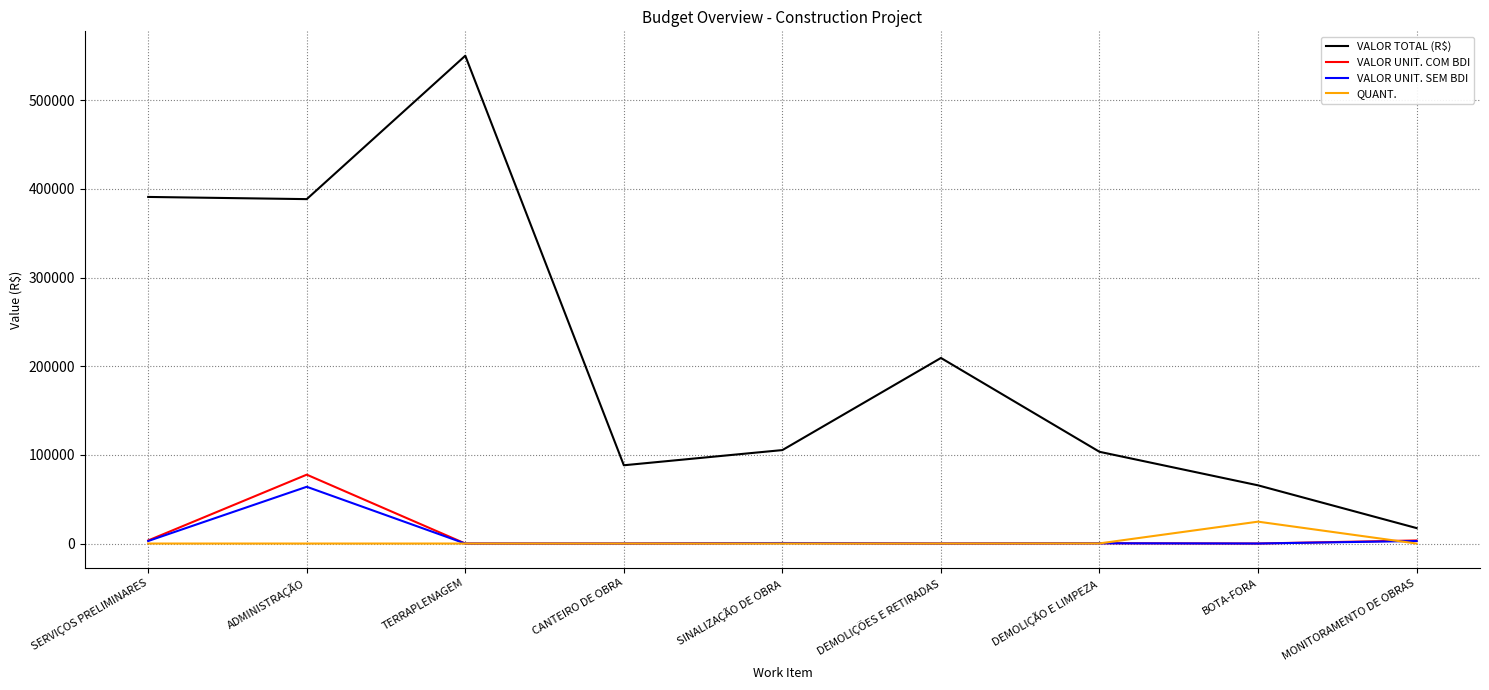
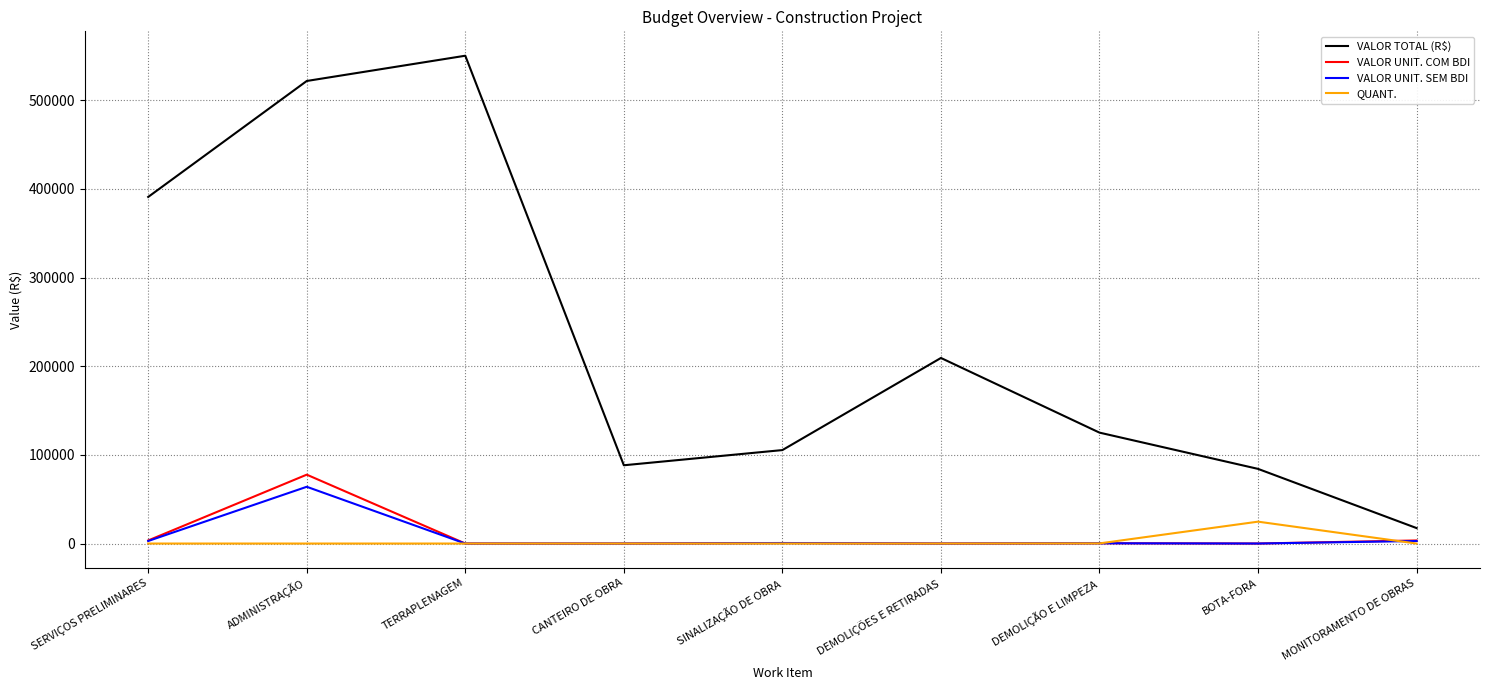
  {
    "VALOR TOTAL (R$)": {
      "SERVIÇOS PRELIMINARES": 390000,
-     "ADMINISTRAÇÃO": 390000,
+     "ADMINISTRAÇÃO": 520000,
      "TERRAPLENAGEM": 550000,
      "CANTEIRO DE OBRA": 90000,
      "SINALIZAÇÃO DE OBRA": 110000,
      "DEMOLIÇÕES E RETIRADAS": 210000,
-     "DEMOLIÇÃO E LIMPEZA": 100000,
-     "BOTA-FORA": 70000,
+     "DEMOLIÇÃO E LIMPEZA": 130000,
+     "BOTA-FORA": 80000,
      "MONITORAMENTO DE OBRAS": 20000
    },
    "VALOR UNIT. COM BDI": {
      "ADMINISTRAÇÃO": 80000
    },
    "VALOR UNIT. SEM BDI": {
      "ADMINISTRAÇÃO": 60000
    },
    "QUANT.": {
      "ADMINISTRAÇÃO": 0,
      "BOTA-FORA": 20000
    }
  }
